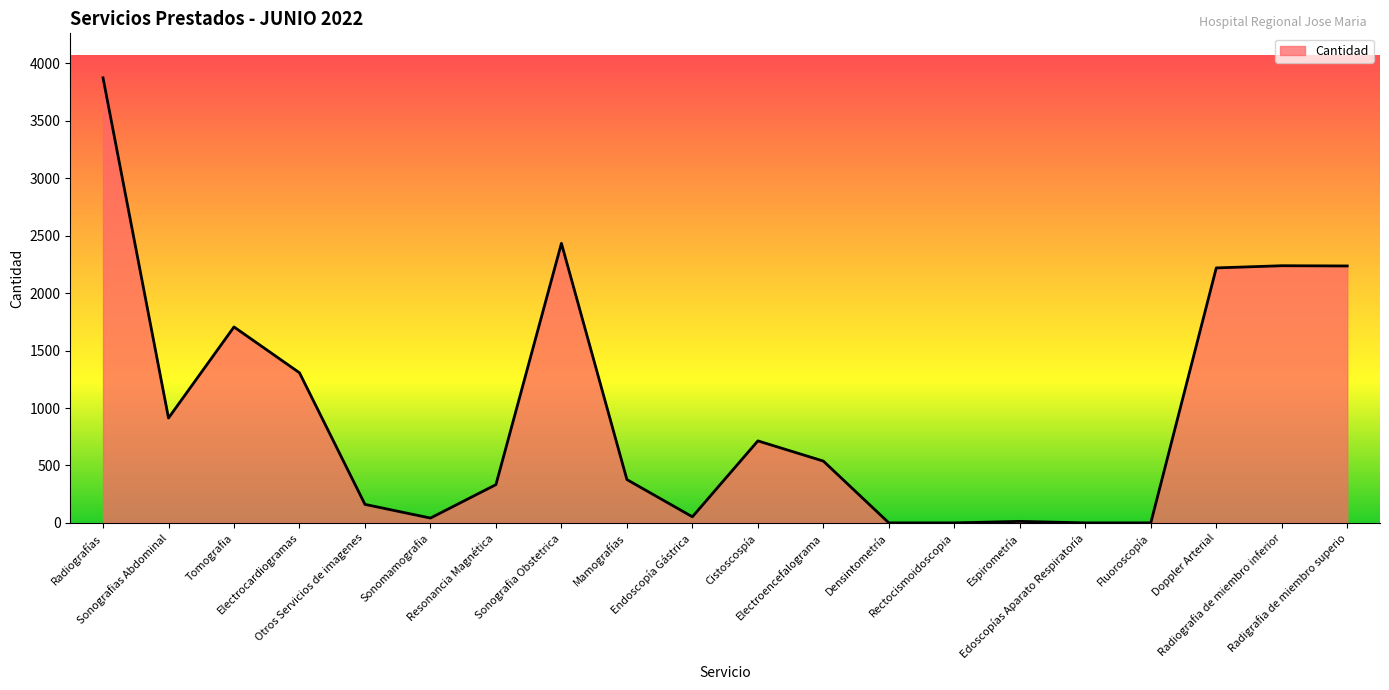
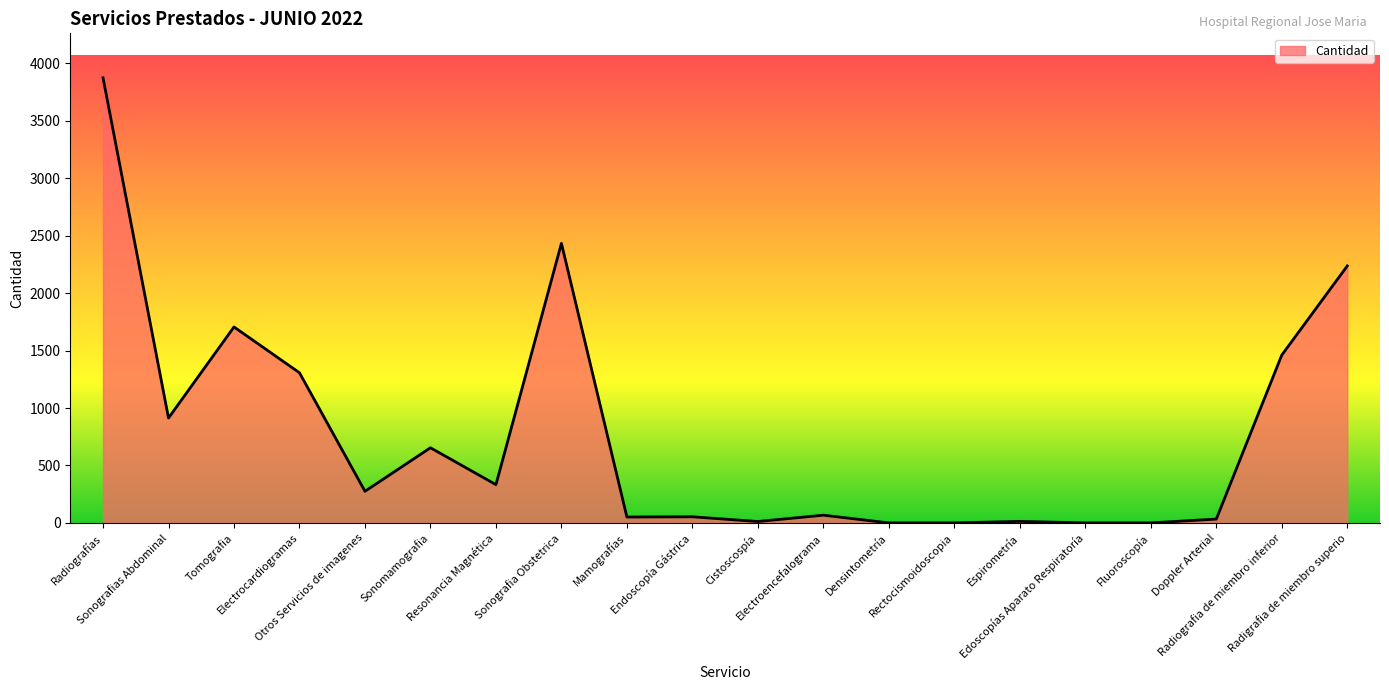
  {
    "Radiografías": 3880,
    "Sonografias Abdominal": 910,
    "Tomografia": 1710,
    "Electrocardiogramas": 1310,
-   "Otros Servicios de imagenes": 160,
-   "Sonomamografia": 40,
+   "Otros Servicios de imagenes": 280,
+   "Sonomamografia": 650,
    "Resonancia Magnética": 330,
    "Sonografia Obstetrica": 2430,
-   "Mamografías": 380,
+   "Mamografías": 50,
    "Endoscopía Gástrica": 50,
-   "Cistoscospía": 710,
-   "Electroencefalograma": 540,
+   "Cistoscospía": 10,
+   "Electroencefalograma": 70,
    "Densintometría": 0,
    "Rectocismoidoscopia": 0,
    "Espirometría": 10,
    "Edoscopías Aparato Respiratoría": 0,
    "Fluoroscopía": 0,
-   "Doppler Arterial": 2220,
-   "Radiografia de miembro inferior": 2240,
+   "Doppler Arterial": 30,
+   "Radiografia de miembro inferior": 1460,
    "Radigrafia de miembro superio": 2240
  }
